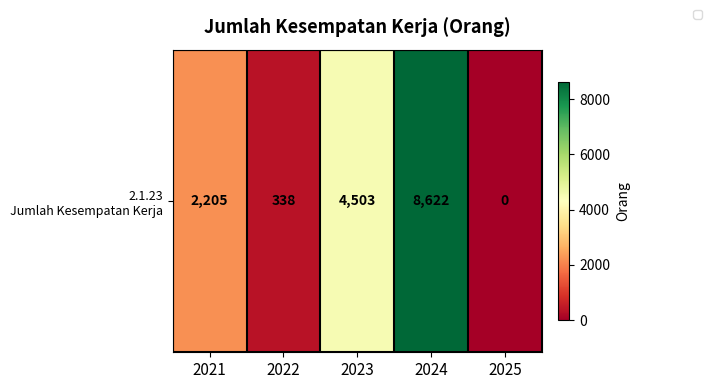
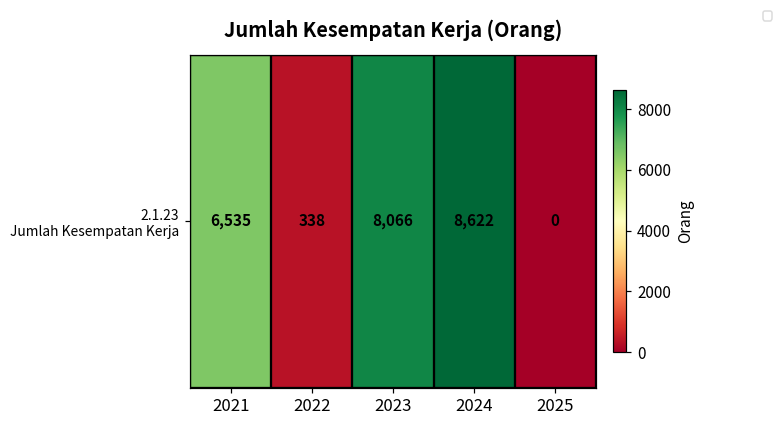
  {
    "2.1.23 Jumlah Kesempatan Kerja": {
-     "2021": "2,205",
+     "2021": "6,535",
      "2022": "338",
-     "2023": "4,503",
+     "2023": "8,066",
      "2024": "8,622",
      "2025": "0"
    }
  }
